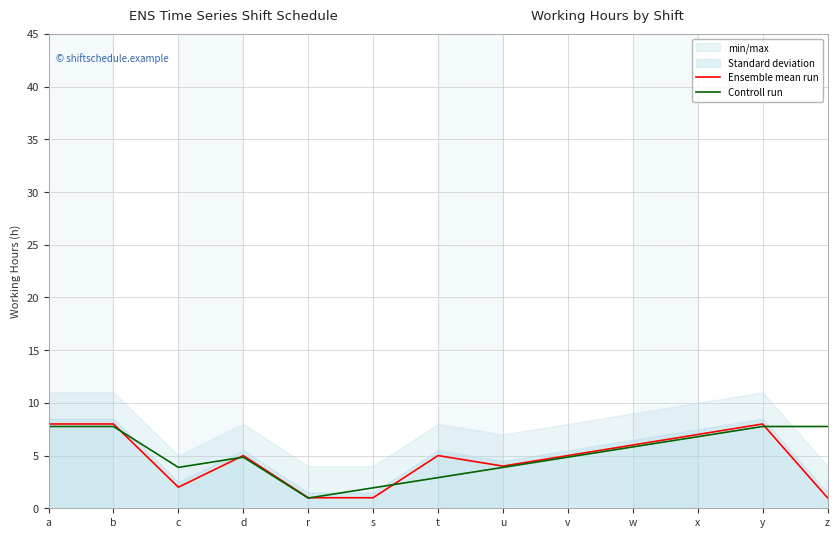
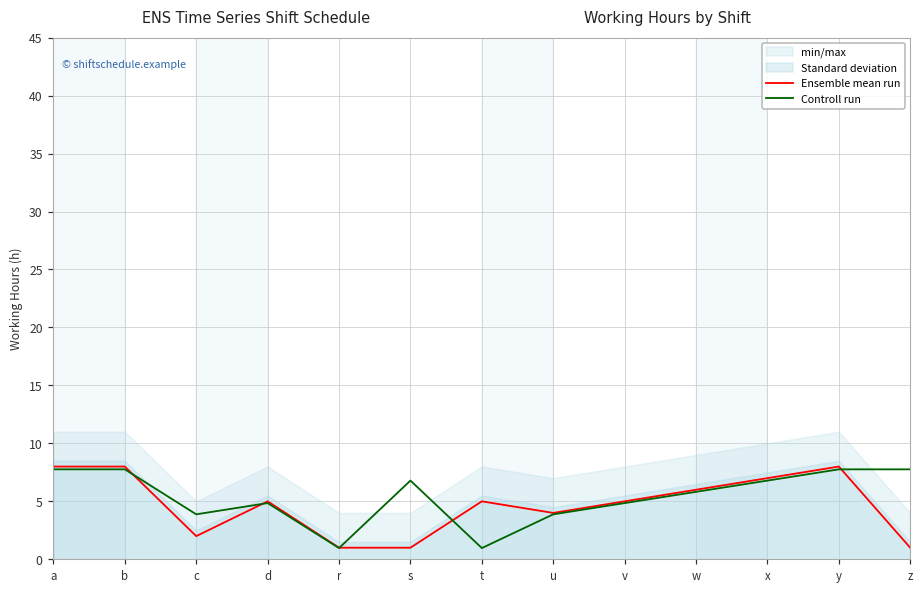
  {
    "Ensemble mean run": {
      "c": 2.0,
      "s": 1.0,
      "t": 5.0,
      "z": 1.0
    },
    "Controll run": {
      "c": 3.9,
-     "s": 1.9,
-     "t": 2.9,
+     "s": 6.8,
+     "t": 1.0,
      "z": 7.8
    }
  }
